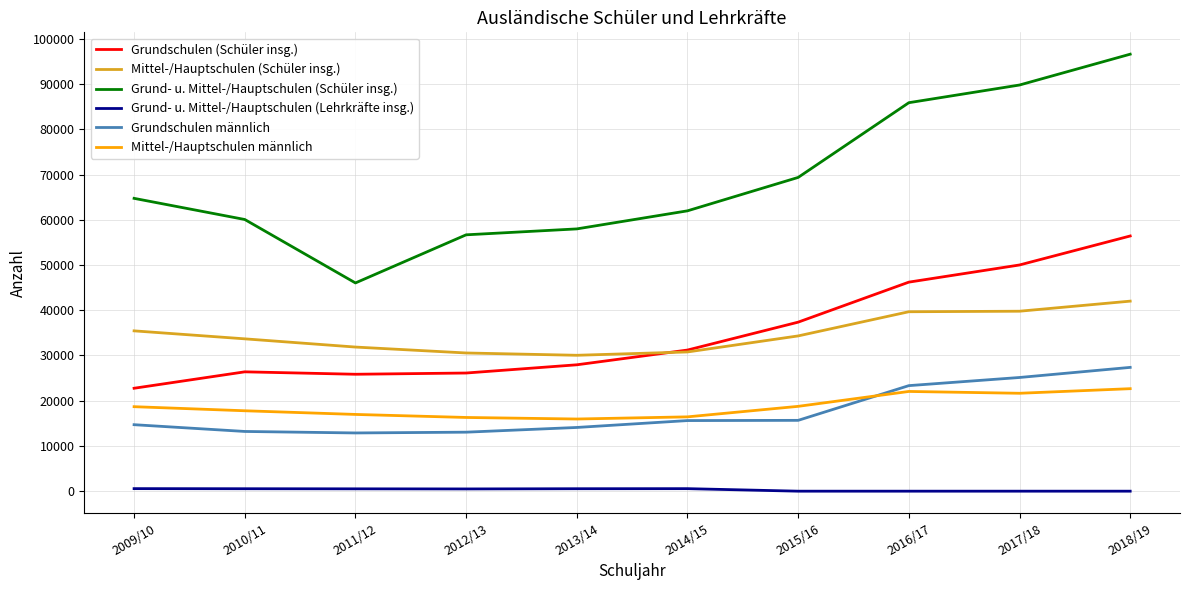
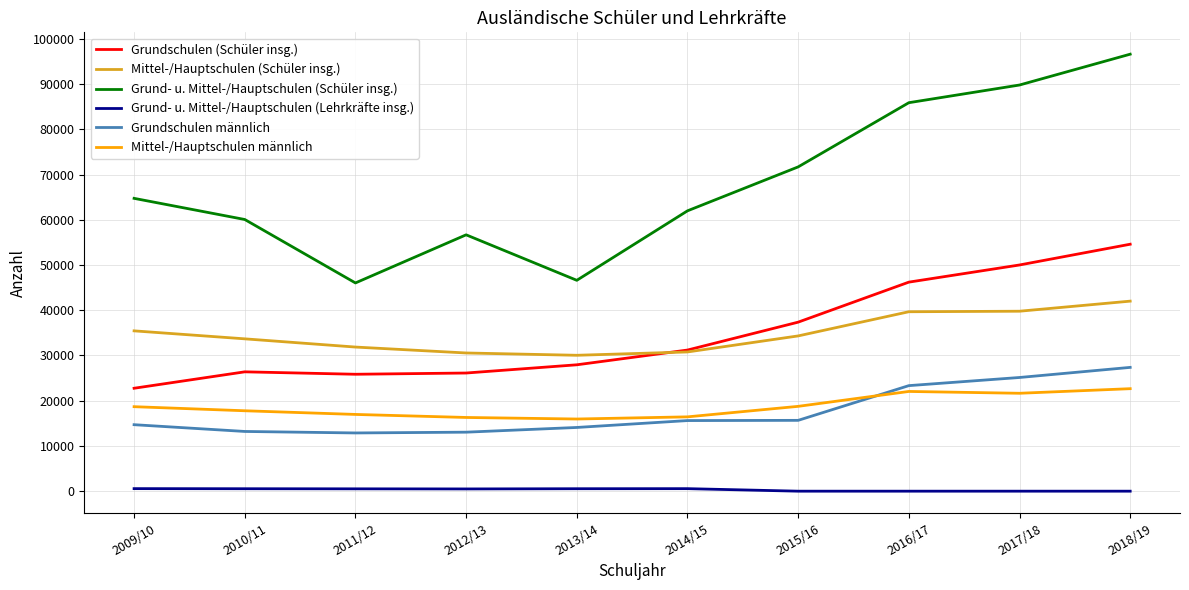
  {
    "Grundschulen (Schüler insg.)": {
      "2009/10": 23000,
      "2010/11": 26000,
      "2011/12": 26000,
      "2012/13": 26000,
      "2013/14": 28000,
      "2015/16": 37000,
      "2016/17": 46000,
      "2017/18": 50000,
-     "2018/19": 56000
+     "2018/19": 55000
    },
    "Grund- u. Mittel-/Hauptschulen (Schüler insg.)": {
      "2009/10": 65000,
      "2010/11": 60000,
      "2011/12": 46000,
      "2012/13": 57000,
-     "2013/14": 58000,
+     "2013/14": 47000,
      "2014/15": 62000,
-     "2015/16": 69000,
+     "2015/16": 72000,
      "2016/17": 86000,
      "2017/18": 90000,
      "2018/19": 97000
    },
    "Grund- u. Mittel-/Hauptschulen (Lehrkräfte insg.)": {
      "2009/10": 1000,
      "2010/11": 1000,
      "2011/12": 1000,
      "2012/13": 0,
      "2013/14": 1000,
      "2014/15": 1000,
      "2015/16": 0,
      "2016/17": 0,
      "2017/18": 0,
      "2018/19": 0
    },
    "Grundschulen männlich": {
      "2009/10": 15000,
      "2010/11": 13000,
      "2011/12": 13000,
      "2012/13": 13000,
      "2013/14": 14000,
      "2014/15": 16000,
      "2015/16": 16000,
      "2016/17": 23000,
      "2017/18": 25000,
      "2018/19": 27000
    }
  }
